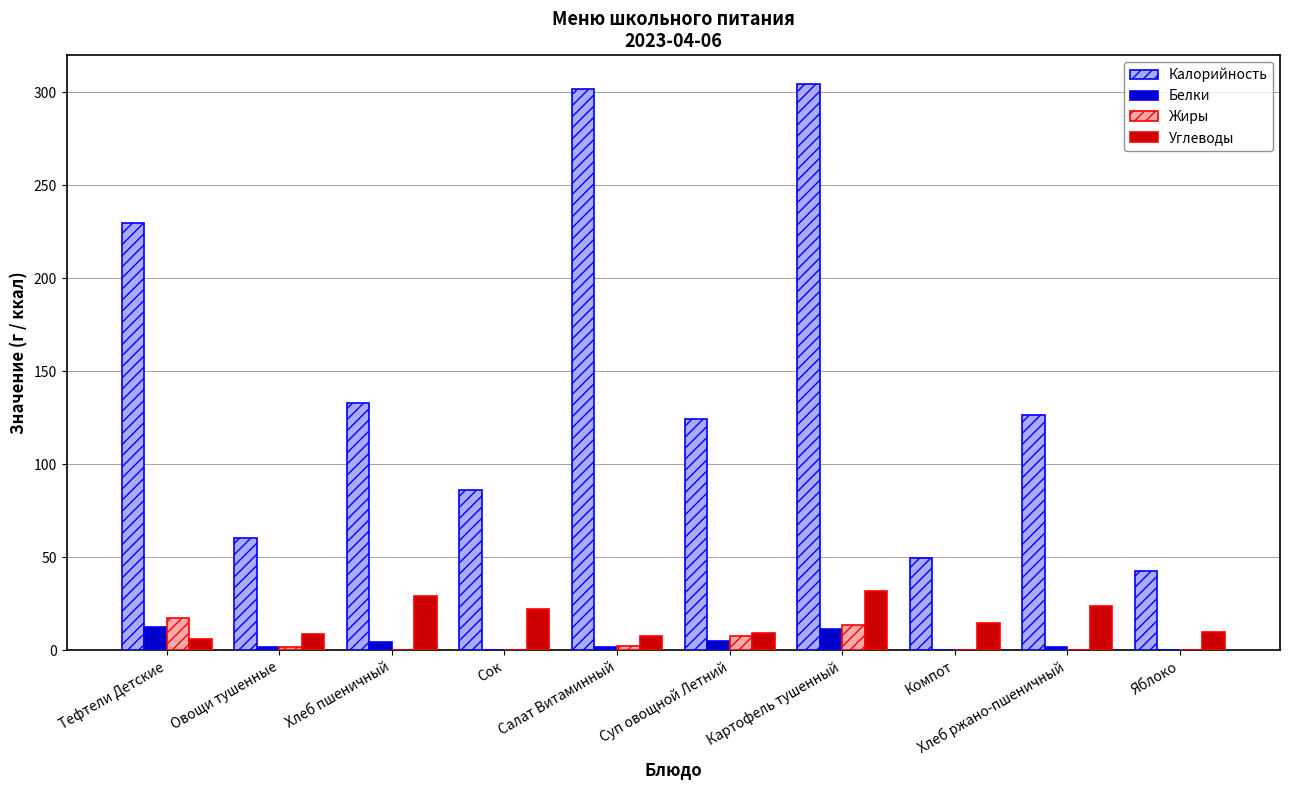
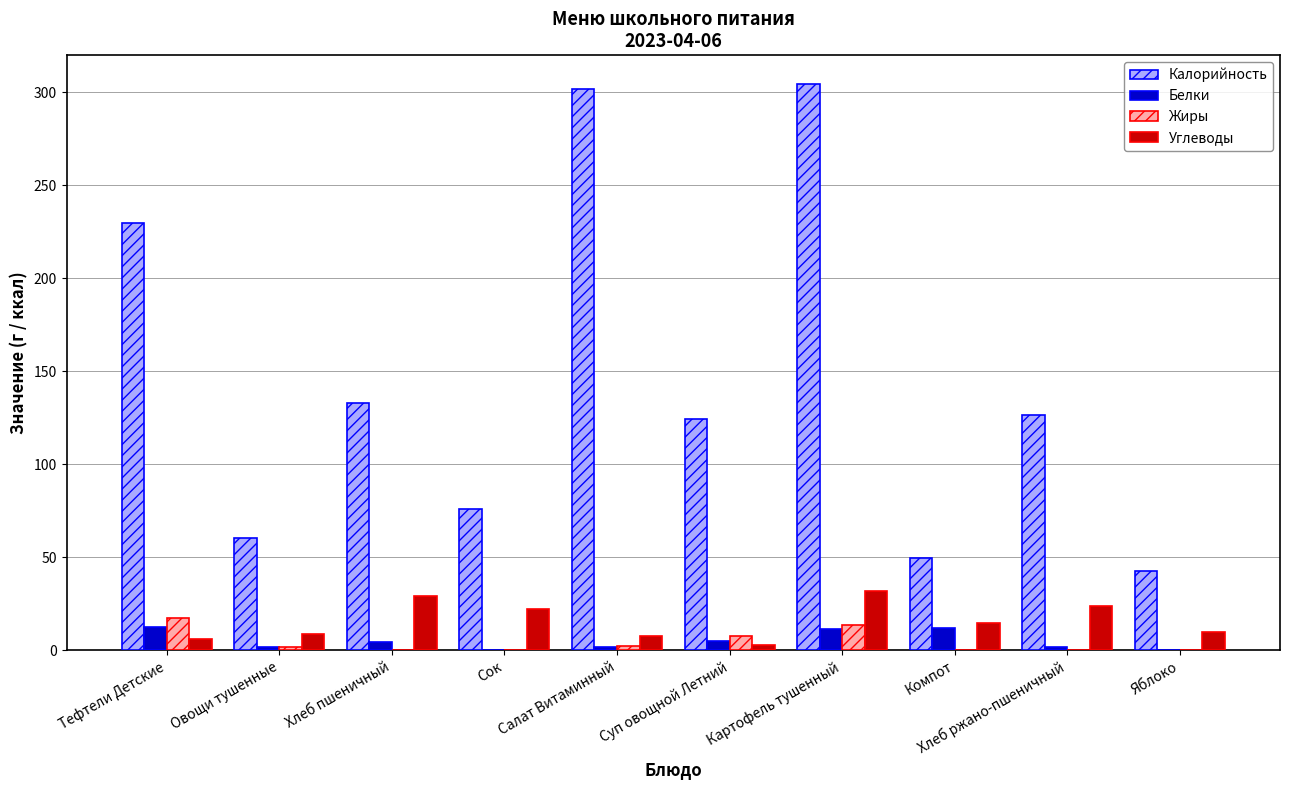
  {
    "Калорийность": {
      "Тефтели Детские": 230,
      "Овощи тушенные": 61,
      "Хлеб пшеничный": 133,
-     "Сок": 86,
+     "Сок": 76,
      "Салат Витаминный": 302,
      "Суп овощной Летний": 125,
      "Картофель тушенный": 305,
      "Компот": 49,
      "Хлеб ржано-пшеничный": 127,
      "Яблоко": 43
    },
    "Белки": {
      "Тефтели Детские": 13,
      "Овощи тушенные": 2,
      "Хлеб пшеничный": 5,
      "Салат Витаминный": 2,
      "Суп овощной Летний": 5,
      "Картофель тушенный": 12,
-     "Компот": 0,
+     "Компот": 12,
      "Хлеб ржано-пшеничный": 2
    },
    "Жиры": {
      "Тефтели Детские": 17,
      "Овощи тушенные": 2,
      "Салат Витаминный": 3,
      "Суп овощной Летний": 8,
      "Картофель тушенный": 14
    },
    "Углеводы": {
      "Тефтели Детские": 6,
      "Овощи тушенные": 9,
      "Хлеб пшеничный": 30,
      "Сок": 22,
      "Салат Витаминный": 8,
-     "Суп овощной Летний": 9,
+     "Суп овощной Летний": 3,
      "Картофель тушенный": 32,
      "Компот": 15,
      "Хлеб ржано-пшеничный": 24,
      "Яблоко": 10
    }
  }
